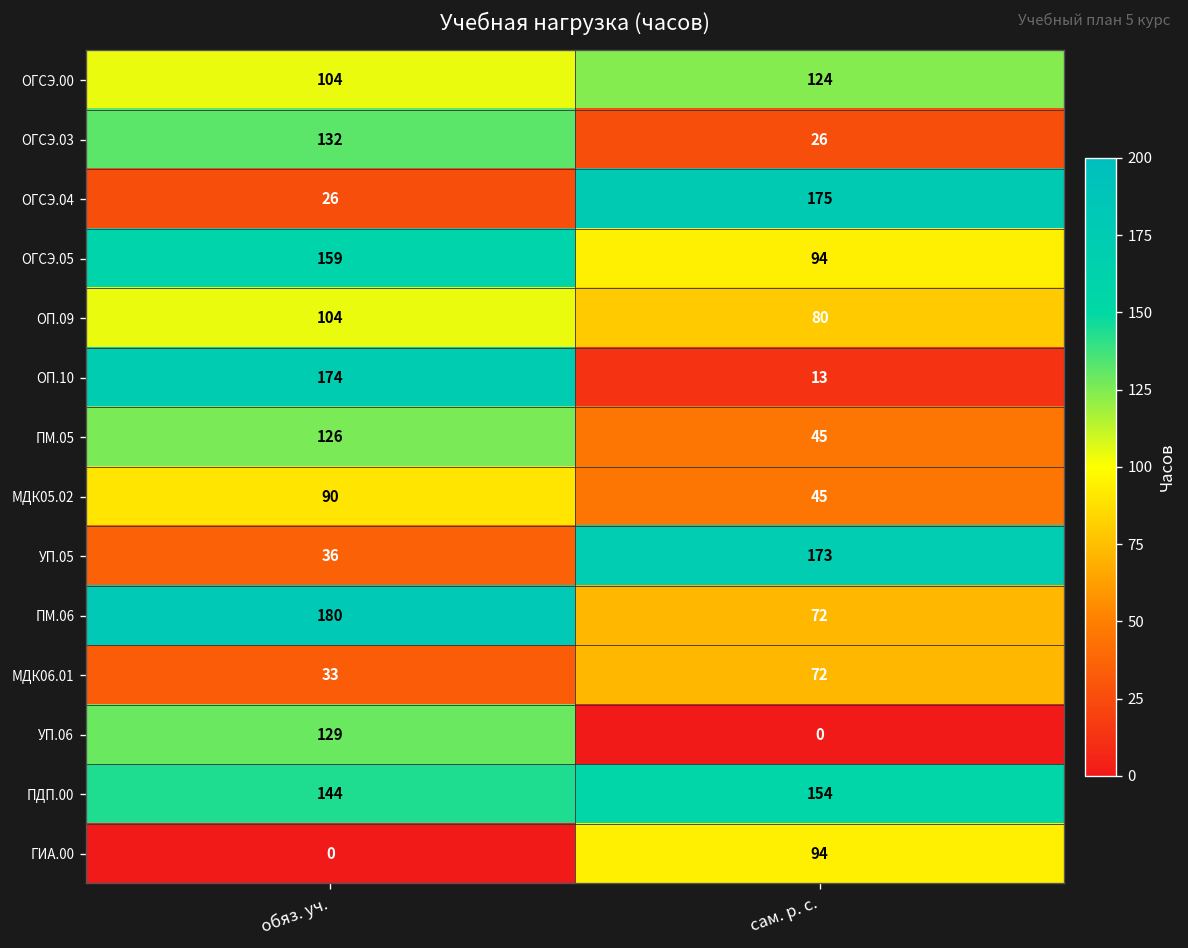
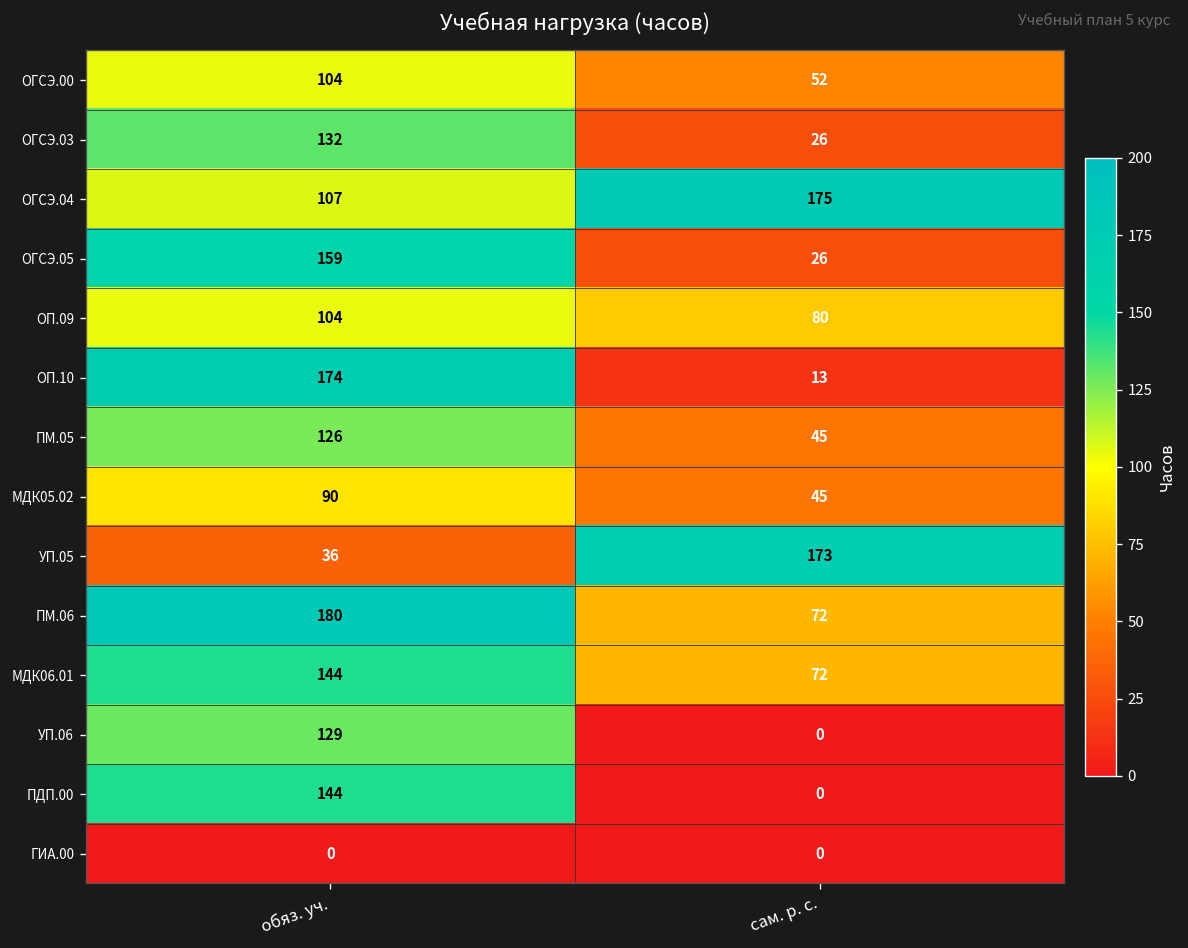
  {
    "ОГСЭ.00": {
      "обяз. уч.": 104,
-     "сам. р. с.": 124
+     "сам. р. с.": 52
    },
    "ОГСЭ.03": {
      "обяз. уч.": 132,
      "сам. р. с.": 26
    },
    "ОГСЭ.04": {
-     "обяз. уч.": 26,
+     "обяз. уч.": 107,
      "сам. р. с.": 175
    },
    "ОГСЭ.05": {
      "обяз. уч.": 159,
-     "сам. р. с.": 94
+     "сам. р. с.": 26
    },
    "ОП.09": {
      "обяз. уч.": 104,
      "сам. р. с.": 80
    },
    "ОП.10": {
      "обяз. уч.": 174,
      "сам. р. с.": 13
    },
    "ПМ.05": {
      "обяз. уч.": 126,
      "сам. р. с.": 45
    },
    "МДК05.02": {
      "обяз. уч.": 90,
      "сам. р. с.": 45
    },
    "УП.05": {
      "обяз. уч.": 36,
      "сам. р. с.": 173
    },
    "ПМ.06": {
      "обяз. уч.": 180,
      "сам. р. с.": 72
    },
    "МДК06.01": {
-     "обяз. уч.": 33,
+     "обяз. уч.": 144,
      "сам. р. с.": 72
    },
    "УП.06": {
      "обяз. уч.": 129,
      "сам. р. с.": 0
    },
    "ПДП.00": {
      "обяз. уч.": 144,
-     "сам. р. с.": 154
+     "сам. р. с.": 0
    },
    "ГИА.00": {
      "обяз. уч.": 0,
-     "сам. р. с.": 94
+     "сам. р. с.": 0
    }
  }
